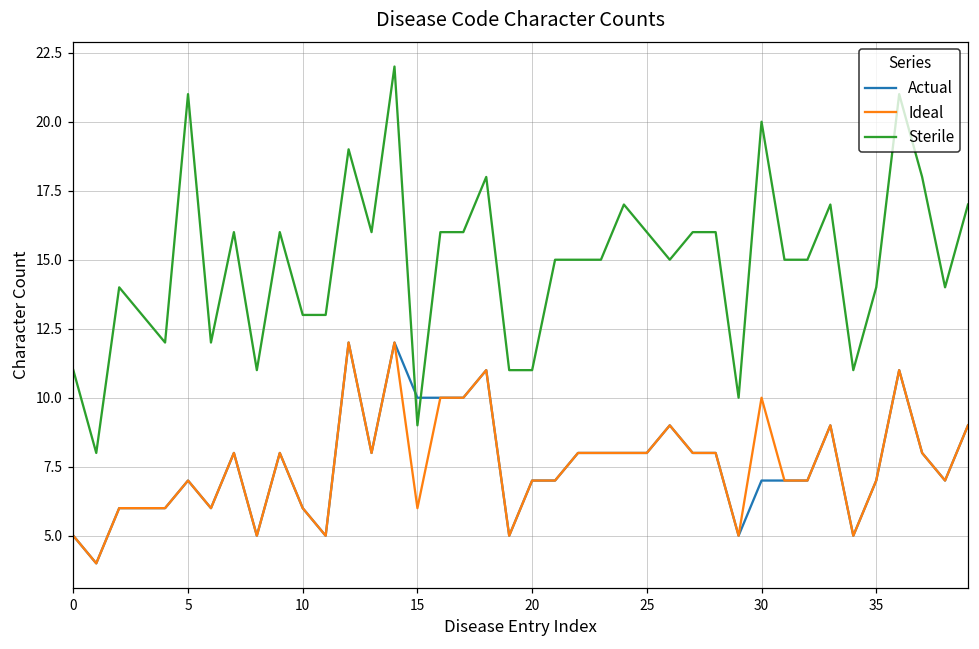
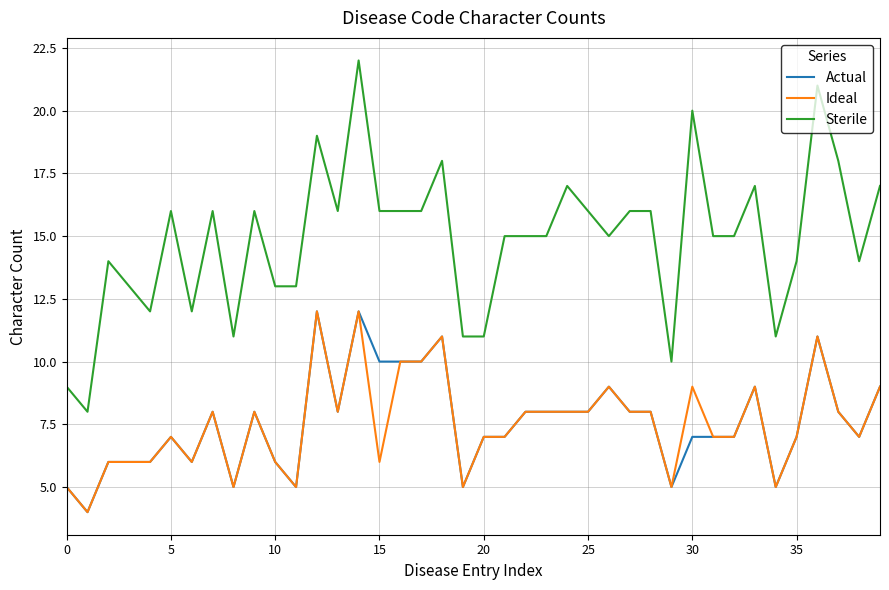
  {
    "Actual": {
      "15": 10,
      "30": 7
    },
    "Ideal": {
      "15": 6,
-     "30": 10
+     "30": 9
    },
    "Sterile": {
-     "0": 11,
-     "5": 21,
+     "0": 9,
+     "5": 16,
      "10": 13,
-     "15": 9,
+     "15": 16,
      "20": 11,
      "25": 16,
      "30": 20,
      "35": 14
    }
  }
